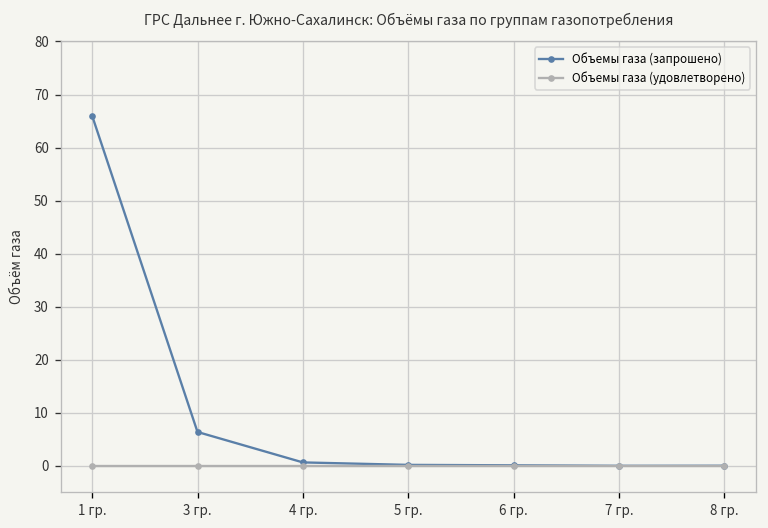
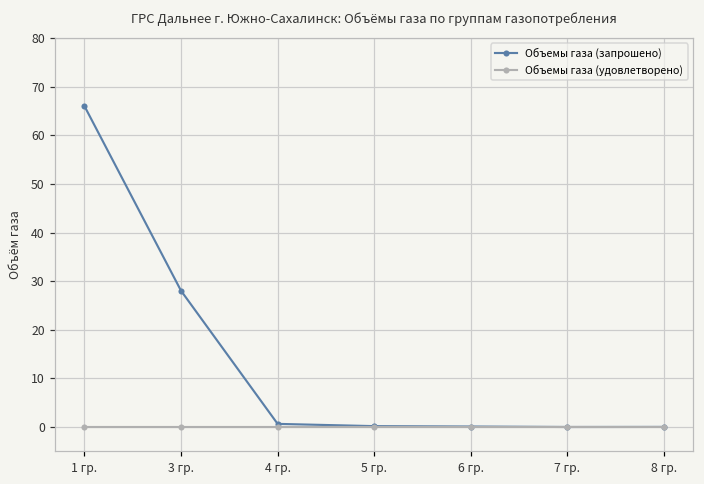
  {
    "Объемы газа (запрошено)": {
      "1 гр.": 66,
-     "3 гр.": 6,
+     "3 гр.": 28,
      "4 гр.": 1
    },
    "Объемы газа (удовлетворено)": {
      "1 гр.": 0,
      "3 гр.": 0,
      "4 гр.": 0
    }
  }
